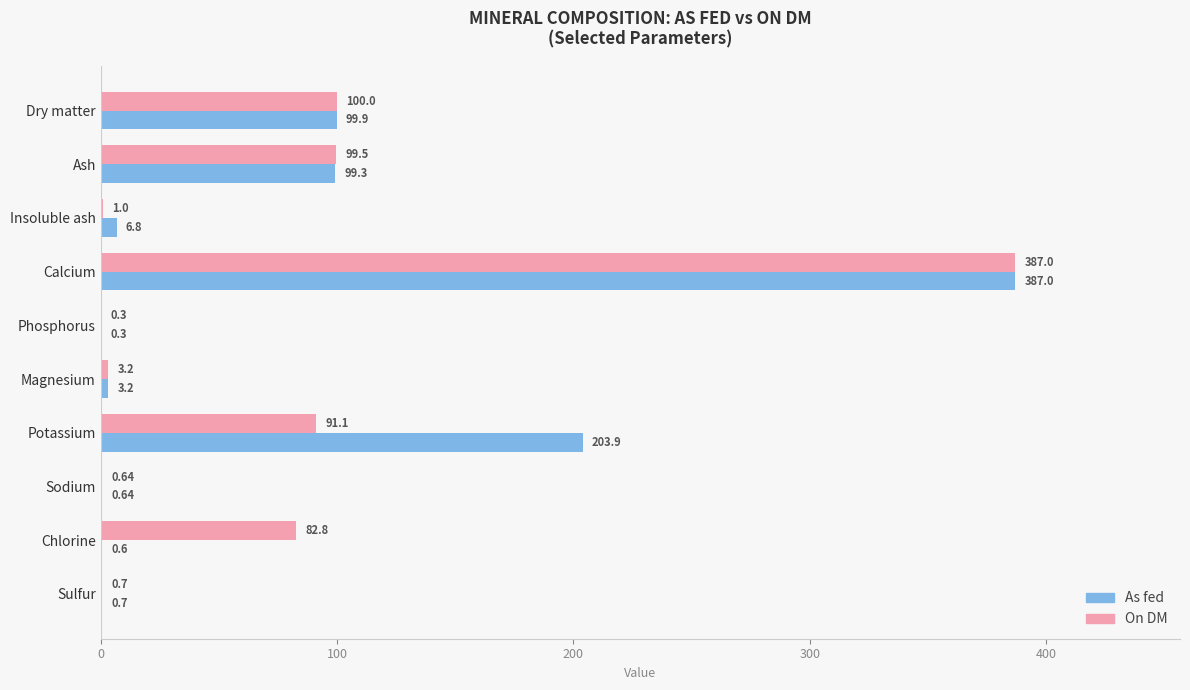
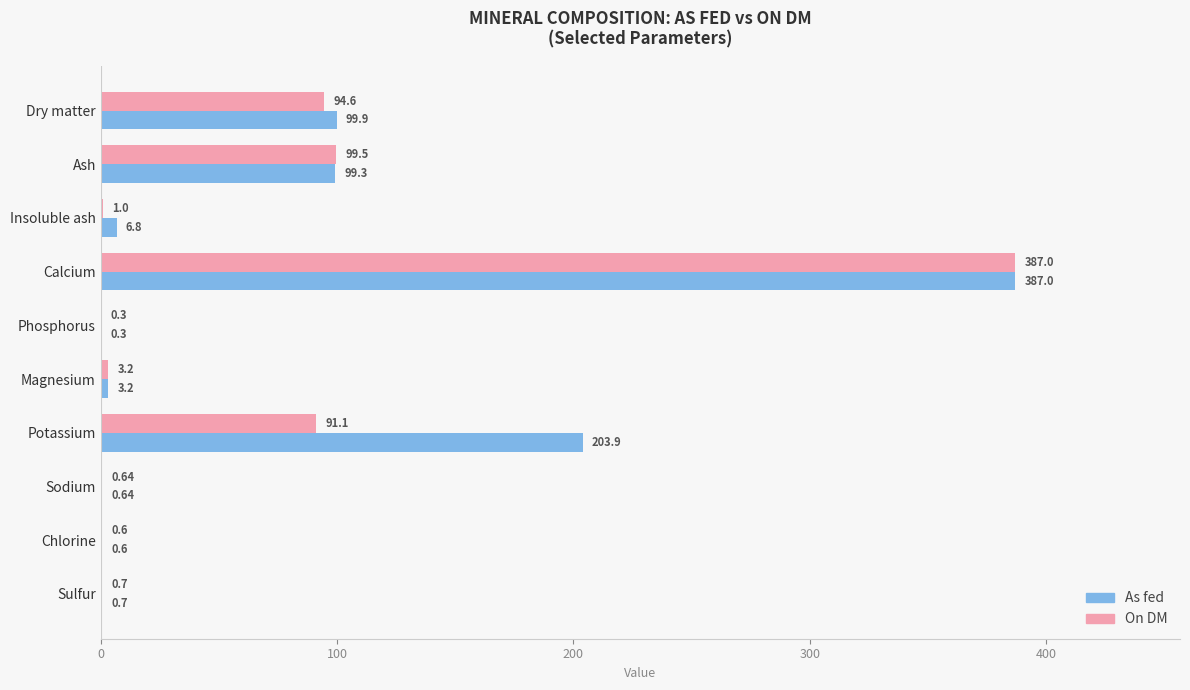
  {
    "As fed": {
      "Dry matter": 99.9,
      "Ash": 99.3,
      "Insoluble ash": 6.8,
      "Calcium": 387.0,
      "Phosphorus": 0.3,
      "Magnesium": 3.2,
      "Potassium": 203.9,
      "Sodium": 0.64,
      "Chlorine": 0.6,
      "Sulfur": 0.7
    },
    "On DM": {
-     "Dry matter": 100.0,
+     "Dry matter": 94.6,
      "Ash": 99.5,
      "Insoluble ash": 1.0,
      "Calcium": 387.0,
      "Phosphorus": 0.3,
      "Magnesium": 3.2,
      "Potassium": 91.1,
      "Sodium": 0.64,
-     "Chlorine": 82.8,
+     "Chlorine": 0.6,
      "Sulfur": 0.7
    }
  }
